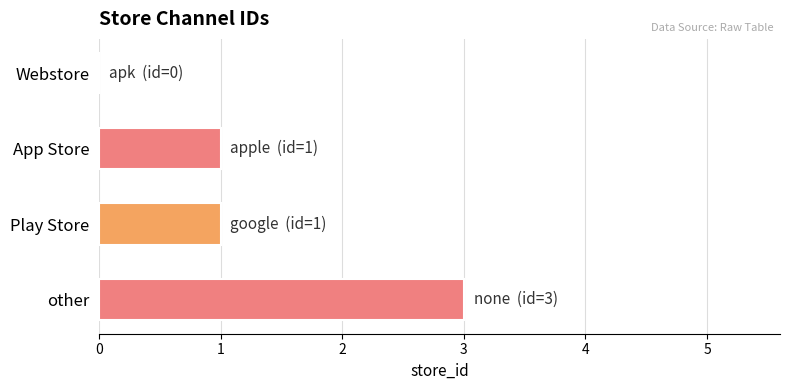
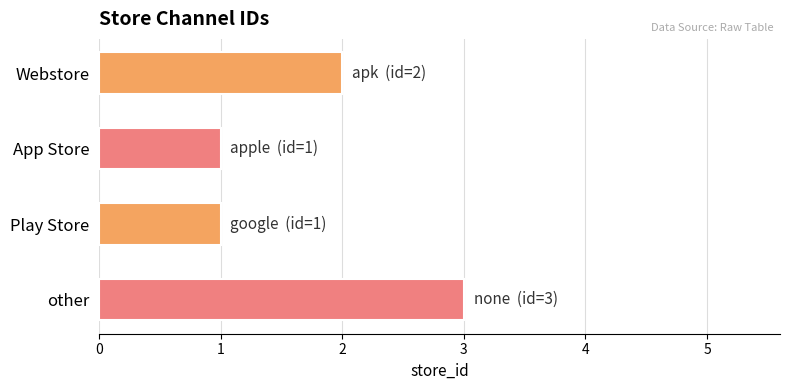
  {
-   "Webstore": 0,
+   "Webstore": 2,
    "App Store": 1,
    "Play Store": 1,
    "other": 3
  }
